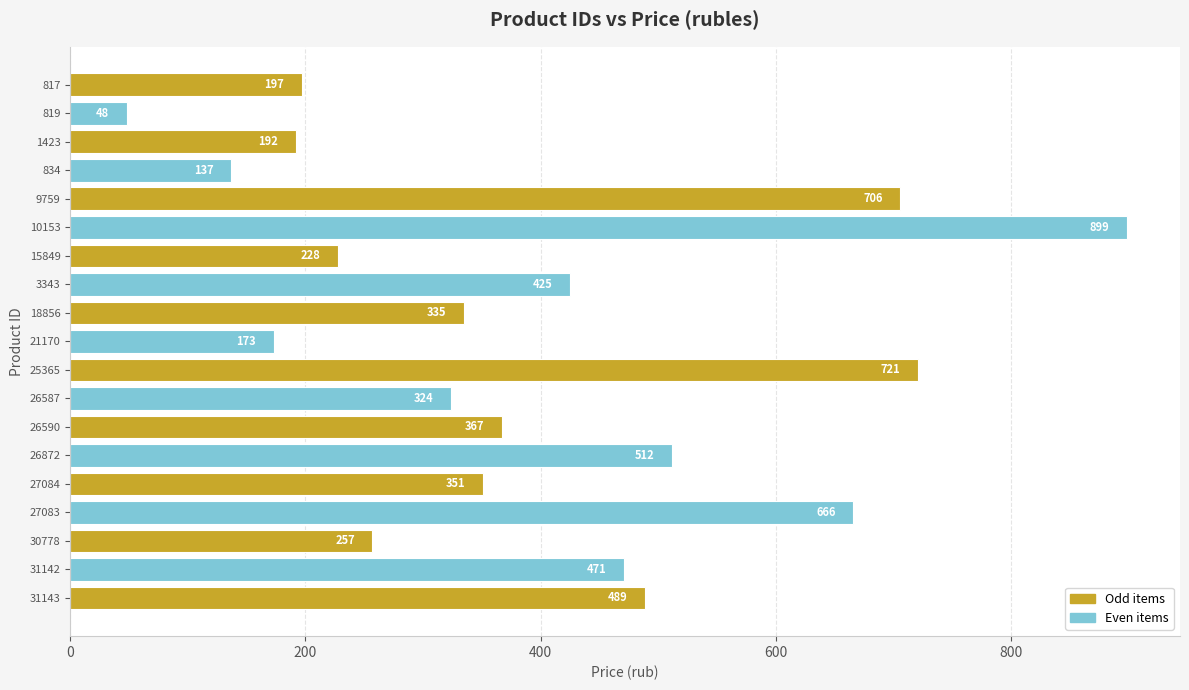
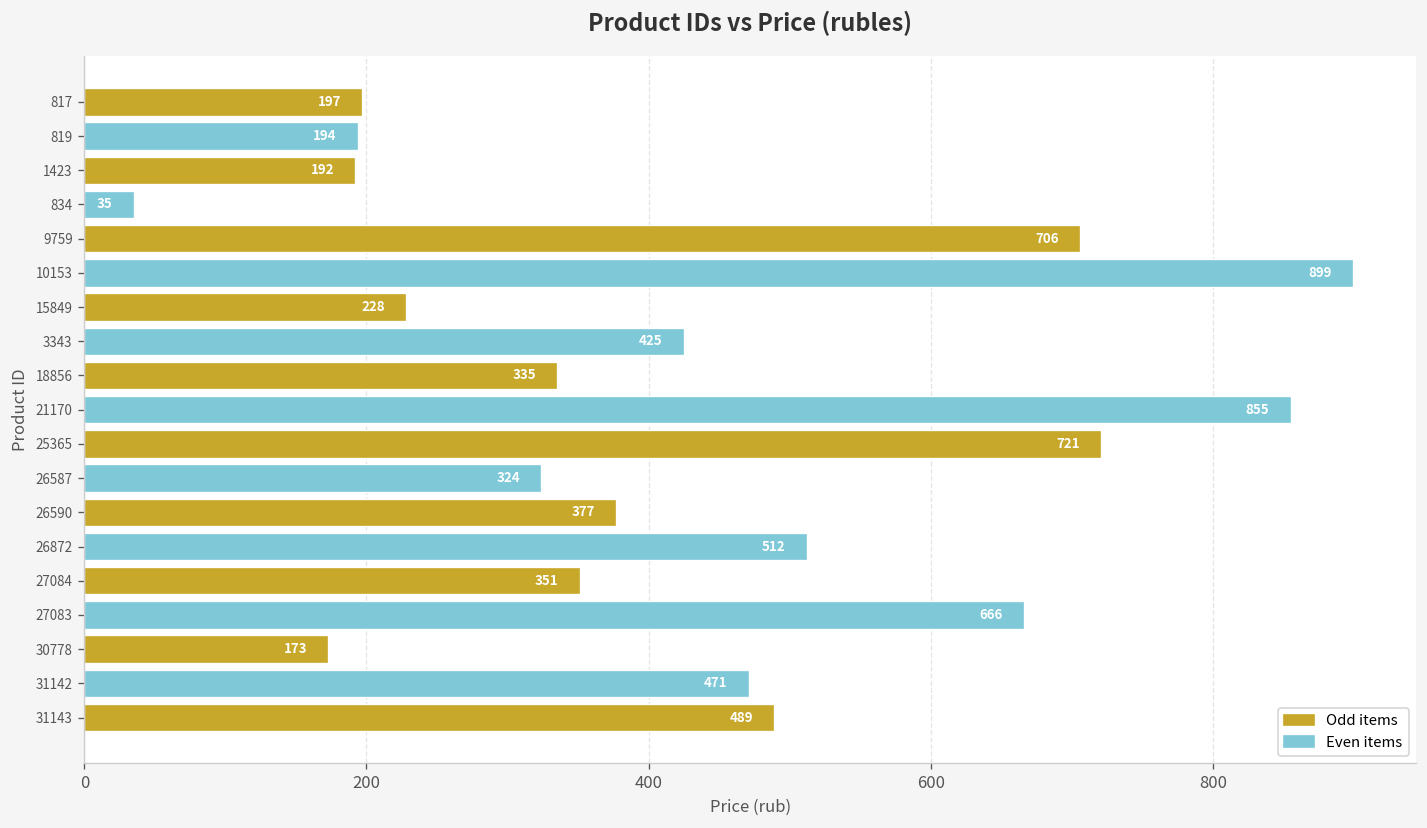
  {
    "817": 197,
-   "819": 48,
+   "819": 194,
    "1423": 192,
-   "834": 137,
+   "834": 35,
    "9759": 706,
    "10153": 899,
    "15849": 228,
    "3343": 425,
    "18856": 335,
-   "21170": 173,
+   "21170": 855,
    "25365": 721,
    "26587": 324,
-   "26590": 367,
+   "26590": 377,
    "26872": 512,
    "27084": 351,
    "27083": 666,
-   "30778": 257,
+   "30778": 173,
    "31142": 471,
    "31143": 489
  }
